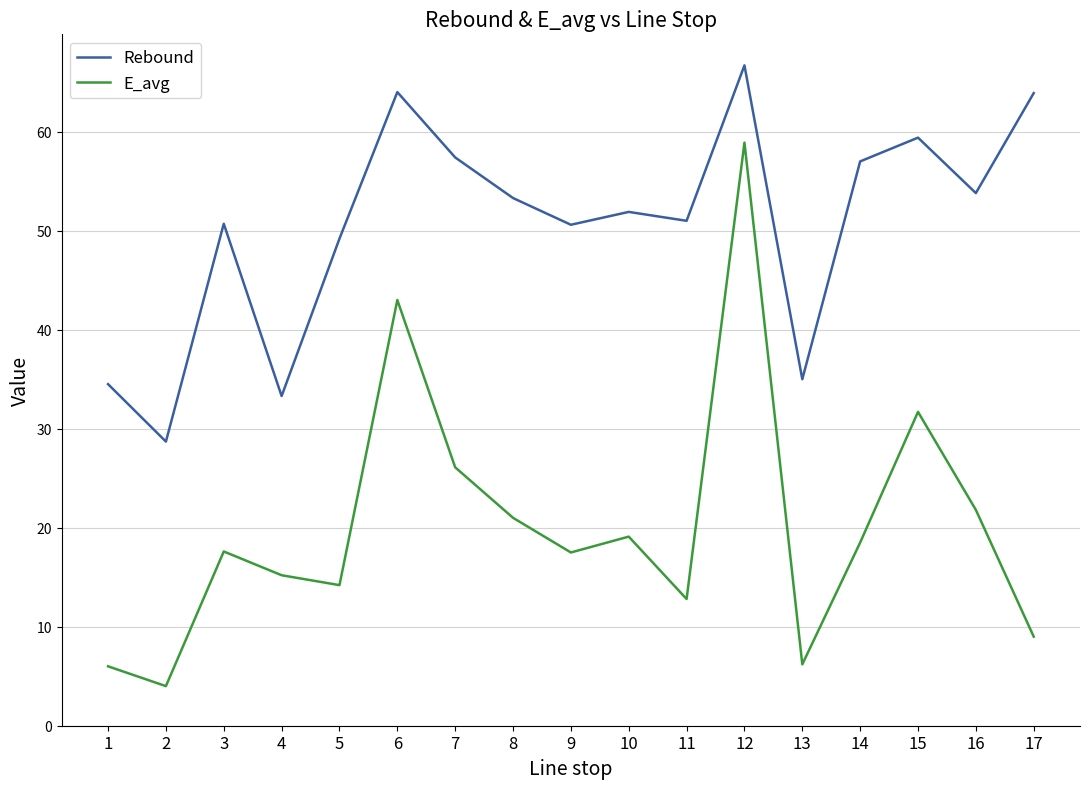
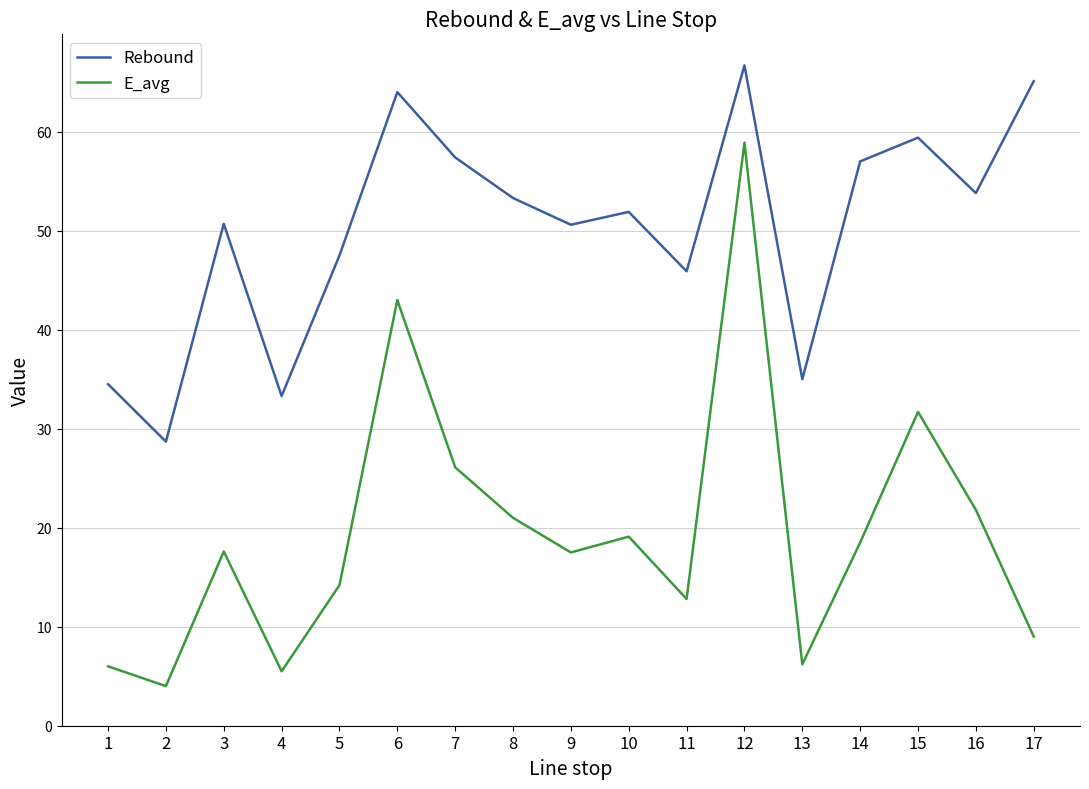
  {
    "Rebound": {
      "1": 35,
      "2": 29,
      "3": 51,
      "4": 33,
-     "5": 49,
+     "5": 48,
      "6": 64,
      "7": 57,
      "8": 53,
      "9": 51,
      "10": 52,
-     "11": 51,
+     "11": 46,
      "12": 67,
      "13": 35,
      "14": 57,
      "15": 59,
      "16": 54,
-     "17": 64
+     "17": 65
    },
    "E_avg": {
      "1": 6,
      "2": 4,
      "3": 18,
-     "4": 15,
+     "4": 6,
      "5": 14,
      "6": 43,
      "7": 26,
      "8": 21,
      "9": 18,
      "10": 19,
      "11": 13,
      "12": 59,
      "13": 6,
      "14": 19,
      "15": 32,
      "16": 22,
      "17": 9
    }
  }
